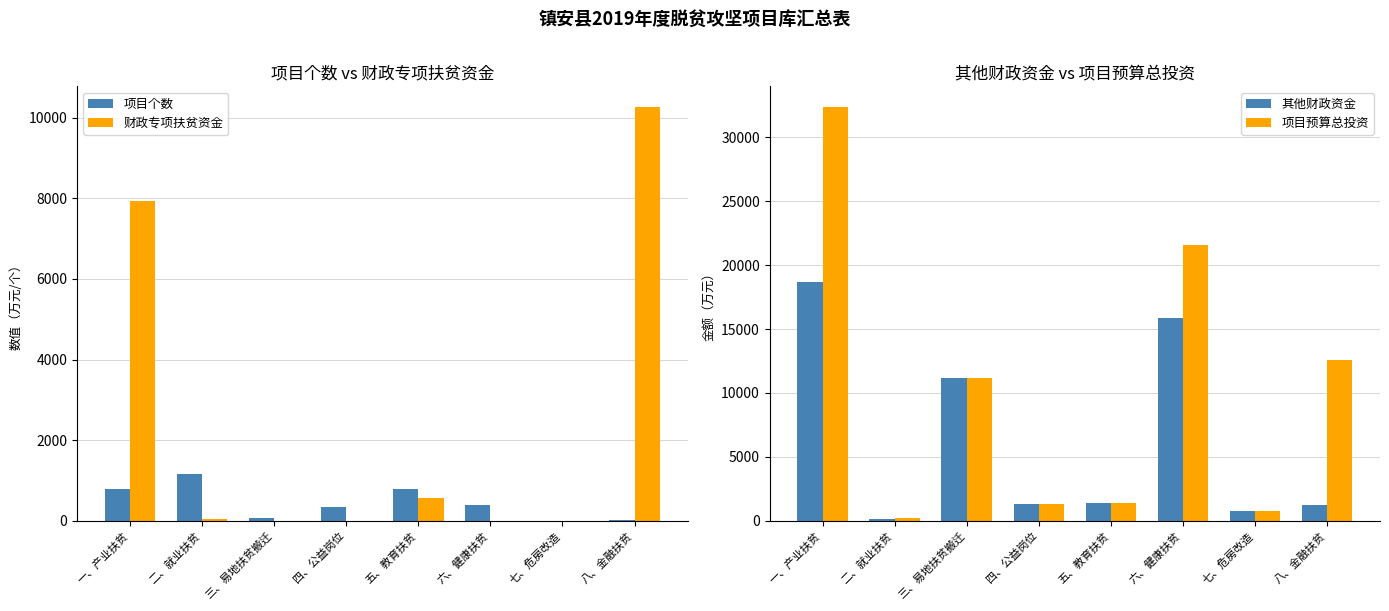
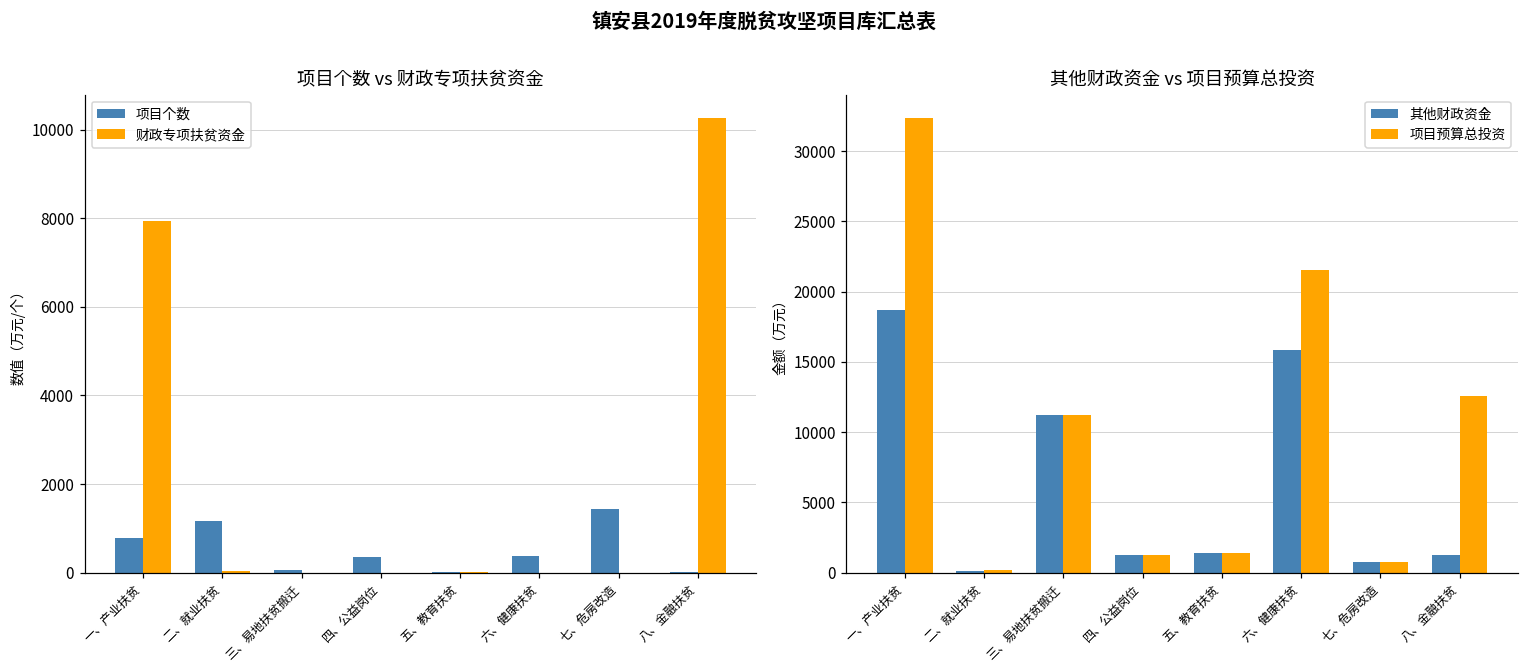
  {
    "项目个数 vs 财政专项扶贫资金": {
      "项目个数": {
        "一、产业扶贫": 800,
        "二、就业扶贫": 1200,
        "四、公益岗位": 300,
-       "五、教育扶贫": 800,
+       "五、教育扶贫": 0,
        "六、健康扶贫": 400,
-       "七、危房改造": 0
+       "七、危房改造": 1400
      },
      "财政专项扶贫资金": {
        "一、产业扶贫": 7900,
        "三、易地扶贫搬迁": 0,
        "四、公益岗位": 0,
-       "五、教育扶贫": 600,
+       "五、教育扶贫": 0,
        "六、健康扶贫": 0,
        "七、危房改造": 0,
        "八、金融扶贫": 10300
      }
    },
    "其他财政资金 vs 项目预算总投资": {
      "其他财政资金": {
        "一、产业扶贫": 18700,
        "三、易地扶贫搬迁": 11200,
        "四、公益岗位": 1300,
        "五、教育扶贫": 1400,
        "六、健康扶贫": 15900,
        "七、危房改造": 800,
        "八、金融扶贫": 1300
      },
      "项目预算总投资": {
        "一、产业扶贫": 32400,
        "二、就业扶贫": 200,
        "三、易地扶贫搬迁": 11200,
        "四、公益岗位": 1300,
        "五、教育扶贫": 1400,
        "六、健康扶贫": 21600,
        "七、危房改造": 800,
        "八、金融扶贫": 12600
      }
    }
  }
